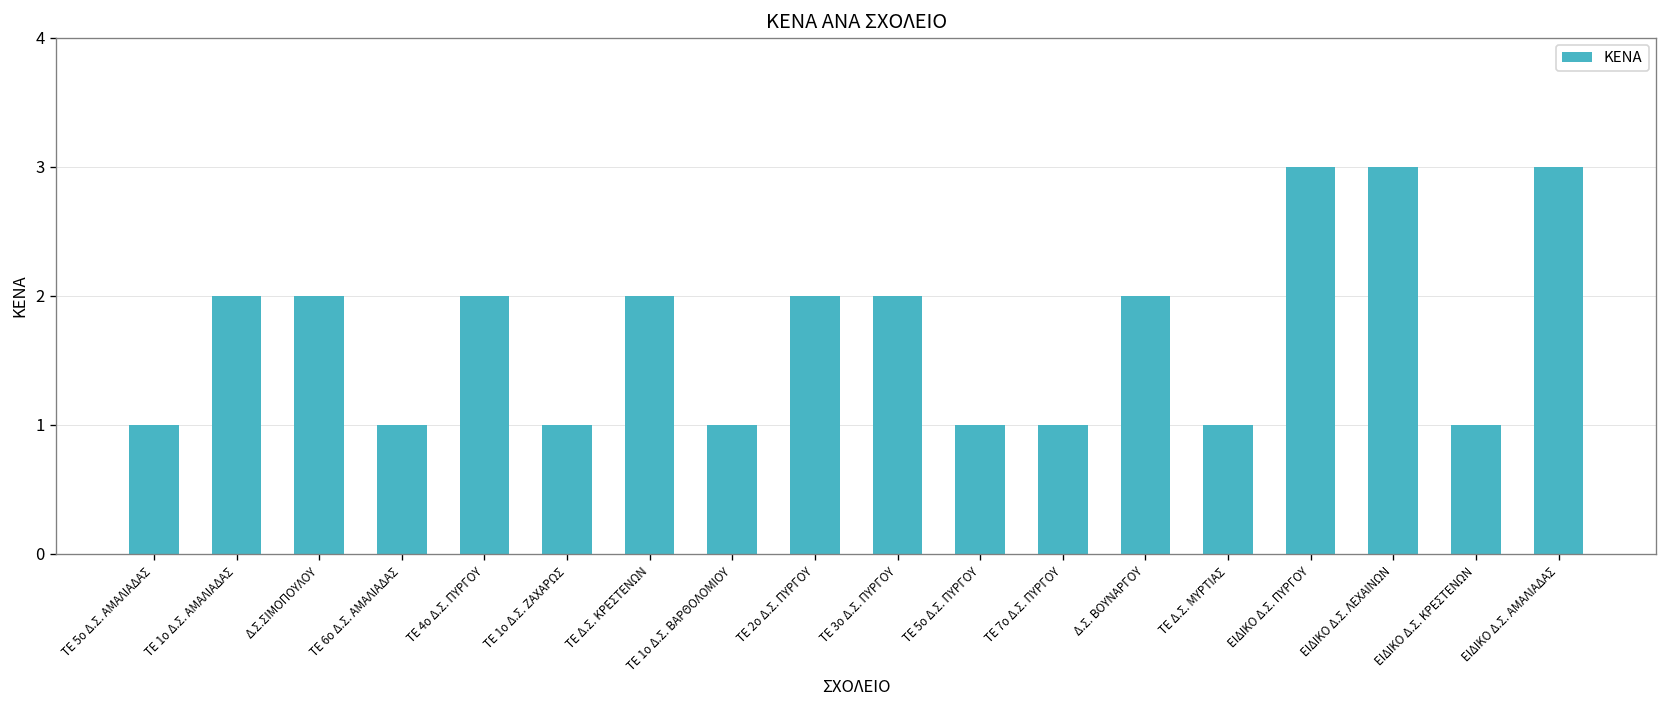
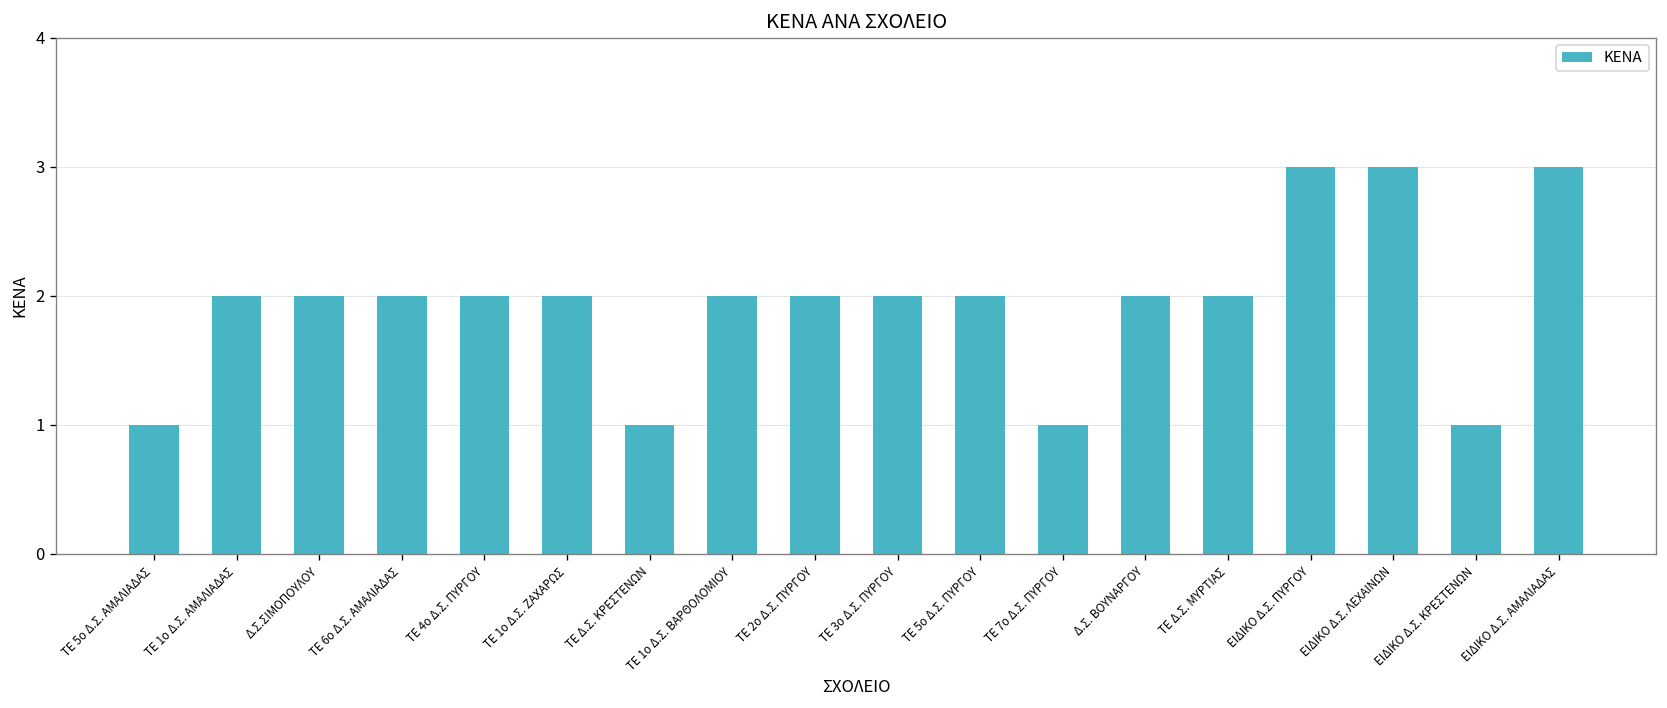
  {
    "ΤΕ 5ο Δ.Σ. ΑΜΑΛΙΑΔΑΣ": 1,
    "ΤΕ 1ο Δ.Σ. ΑΜΑΛΙΑΔΑΣ": 2,
    "Δ.Σ.ΣΙΜΟΠΟΥΛΟΥ": 2,
-   "ΤΕ 6ο Δ.Σ. ΑΜΑΛΙΑΔΑΣ": 1,
+   "ΤΕ 6ο Δ.Σ. ΑΜΑΛΙΑΔΑΣ": 2,
    "ΤΕ 4ο Δ.Σ. ΠΥΡΓΟΥ": 2,
-   "ΤΕ 1ο Δ.Σ. ΖΑΧΑΡΩΣ": 1,
-   "ΤΕ Δ.Σ. ΚΡΕΣΤΕΝΩΝ": 2,
-   "ΤΕ 1ο Δ.Σ. ΒΑΡΘΟΛΟΜΙΟΥ": 1,
+   "ΤΕ 1ο Δ.Σ. ΖΑΧΑΡΩΣ": 2,
+   "ΤΕ Δ.Σ. ΚΡΕΣΤΕΝΩΝ": 1,
+   "ΤΕ 1ο Δ.Σ. ΒΑΡΘΟΛΟΜΙΟΥ": 2,
    "ΤΕ 2ο Δ.Σ. ΠΥΡΓΟΥ": 2,
    "ΤΕ 3ο Δ.Σ. ΠΥΡΓΟΥ": 2,
-   "ΤΕ 5ο Δ.Σ. ΠΥΡΓΟΥ": 1,
+   "ΤΕ 5ο Δ.Σ. ΠΥΡΓΟΥ": 2,
    "ΤΕ 7ο Δ.Σ. ΠΥΡΓΟΥ": 1,
    "Δ.Σ. ΒΟΥΝΑΡΓΟΥ": 2,
-   "ΤΕ Δ.Σ. ΜΥΡΤΙΑΣ": 1,
+   "ΤΕ Δ.Σ. ΜΥΡΤΙΑΣ": 2,
    "ΕΙΔΙΚΟ Δ.Σ. ΠΥΡΓΟΥ": 3,
    "ΕΙΔΙΚΟ Δ.Σ. ΛΕΧΑΙΝΩΝ": 3,
    "ΕΙΔΙΚΟ Δ.Σ. ΚΡΕΣΤΕΝΩΝ": 1,
    "ΕΙΔΙΚΟ Δ.Σ. ΑΜΑΛΙΑΔΑΣ": 3
  }
